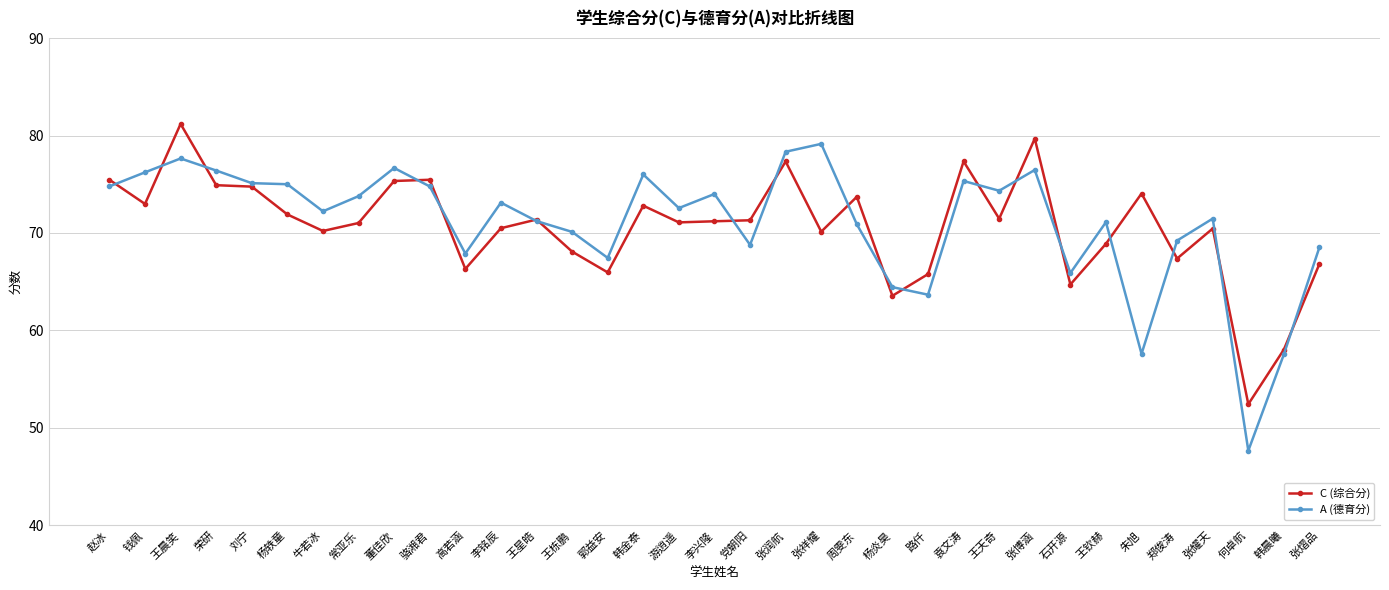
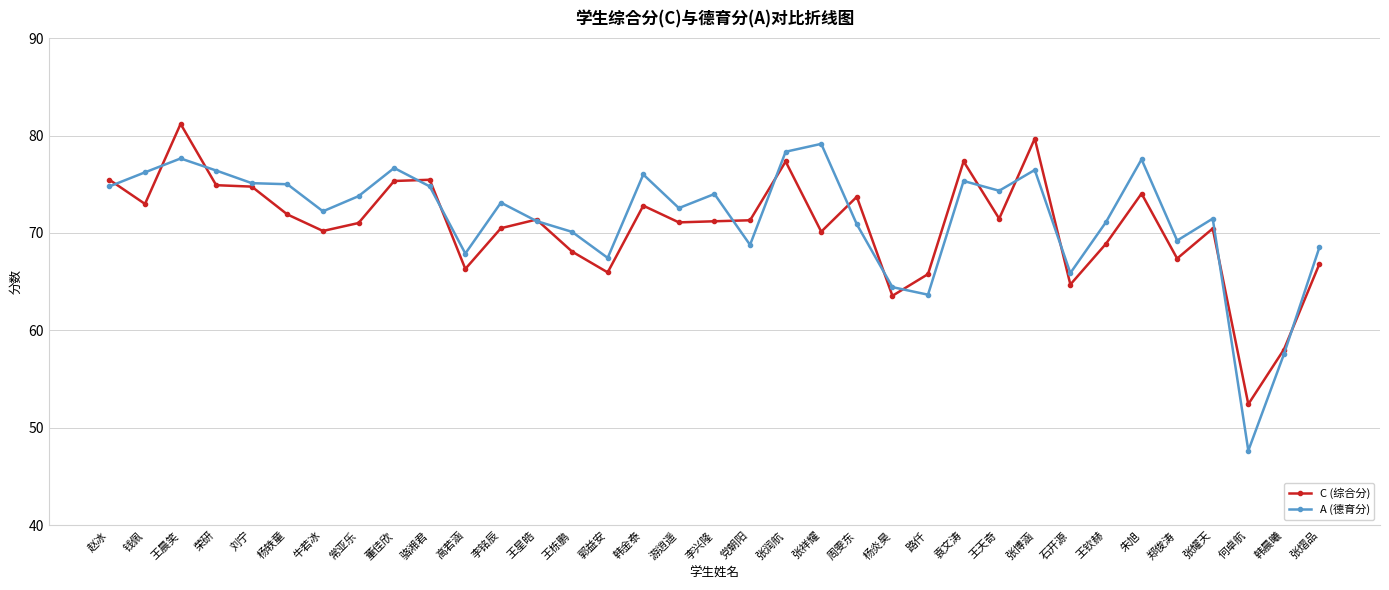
  {
    "C (综合分)": {
      "赵冰": 75,
      "钱佩": 73,
      "王晨笑": 81,
      "荣研": 75,
      "刘宁": 75,
      "杨轶童": 72,
      "牛若冰": 70,
      "常亚乐": 71,
      "董佳欣": 75,
      "骆湘君": 75,
      "高若涵": 66,
      "李铭辰": 70,
      "王栋鹏": 68,
      "郭益安": 66,
      "韩金泰": 73,
      "游逍遥": 71,
      "李兴隆": 71,
      "党朝阳": 71,
      "张润航": 77,
      "张祥耀": 70,
      "周雯东": 74,
      "杨炎昊": 64,
      "路仟": 66,
      "袁文涛": 77,
      "王天奇": 71,
      "张博涵": 80,
      "石开源": 65,
      "王钦赫": 69,
      "朱旭": 74,
      "郑俊涛": 67,
      "张耀天": 70,
      "何卓航": 52,
      "韩晨曦": 58,
      "张熠品": 67
    },
    "A (德育分)": {
      "赵冰": 75,
      "钱佩": 76,
      "王晨笑": 78,
      "荣研": 76,
      "刘宁": 75,
      "杨轶童": 75,
      "牛若冰": 72,
      "常亚乐": 74,
      "董佳欣": 77,
      "骆湘君": 75,
      "高若涵": 68,
      "李铭辰": 73,
      "王栋鹏": 70,
      "郭益安": 67,
      "韩金泰": 76,
      "游逍遥": 73,
      "李兴隆": 74,
      "党朝阳": 69,
      "张润航": 78,
      "张祥耀": 79,
      "周雯东": 71,
      "杨炎昊": 64,
      "路仟": 64,
      "袁文涛": 75,
      "王天奇": 74,
      "张博涵": 76,
      "石开源": 66,
      "王钦赫": 71,
-     "朱旭": 58,
+     "朱旭": 78,
      "郑俊涛": 69,
      "张耀天": 71,
      "何卓航": 48,
      "韩晨曦": 58,
      "张熠品": 69
    }
  }
